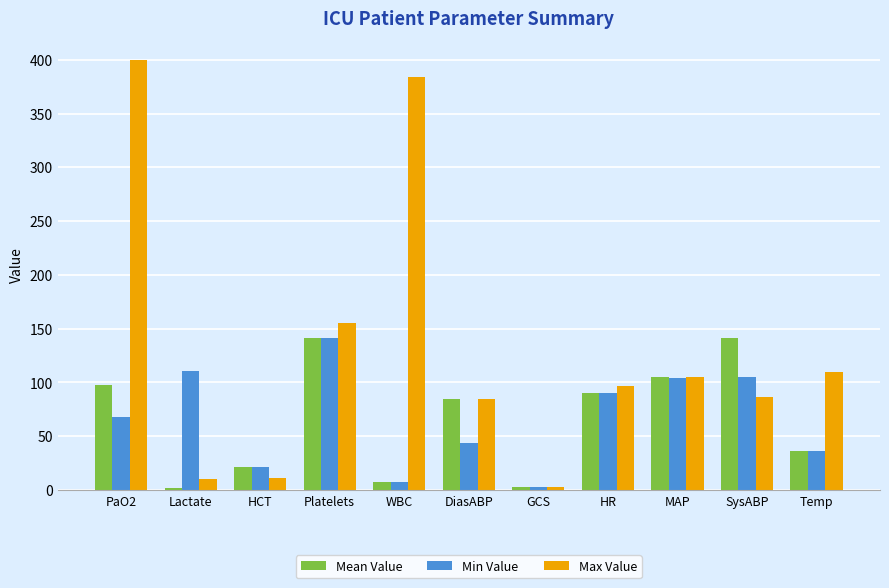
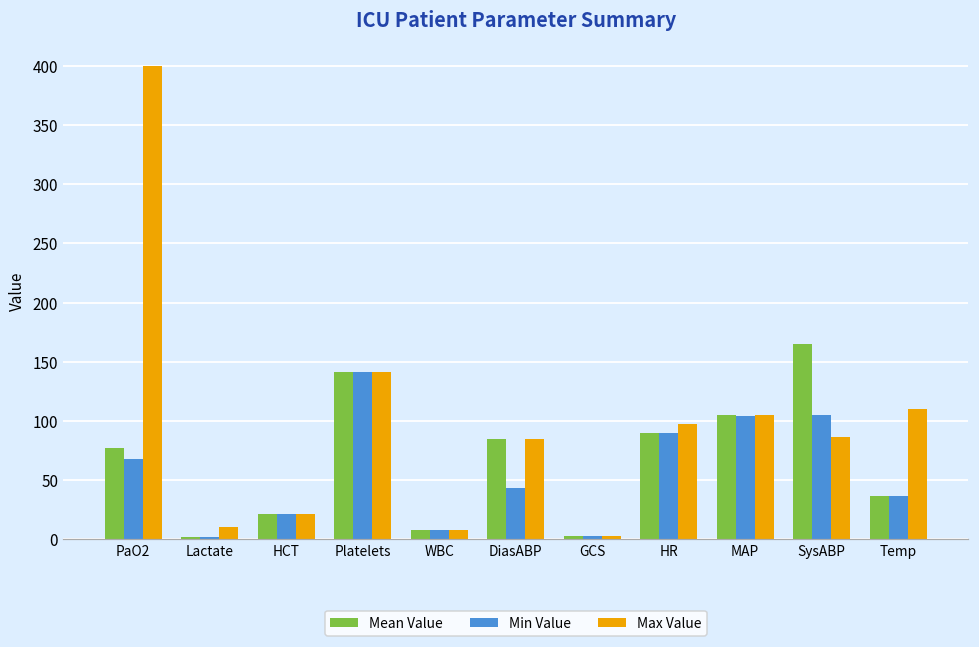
  {
    "Mean Value": {
-     "PaO2": 97,
+     "PaO2": 77,
      "HCT": 22,
      "Platelets": 141,
      "WBC": 7,
      "DiasABP": 85,
      "GCS": 3,
      "HR": 90,
      "MAP": 105,
-     "SysABP": 141,
+     "SysABP": 165,
      "Temp": 36
    },
    "Min Value": {
      "PaO2": 67,
-     "Lactate": 111,
+     "Lactate": 2,
      "HCT": 22,
      "Platelets": 141,
      "WBC": 7,
      "DiasABP": 43,
      "GCS": 3,
      "HR": 90,
      "MAP": 104,
      "SysABP": 105,
      "Temp": 36
    },
    "Max Value": {
      "PaO2": 400,
      "Lactate": 11,
-     "HCT": 11,
-     "Platelets": 155,
-     "WBC": 384,
+     "HCT": 22,
+     "Platelets": 141,
+     "WBC": 7,
      "DiasABP": 85,
      "GCS": 3,
      "HR": 97,
      "MAP": 105,
      "SysABP": 86,
      "Temp": 110
    }
  }
